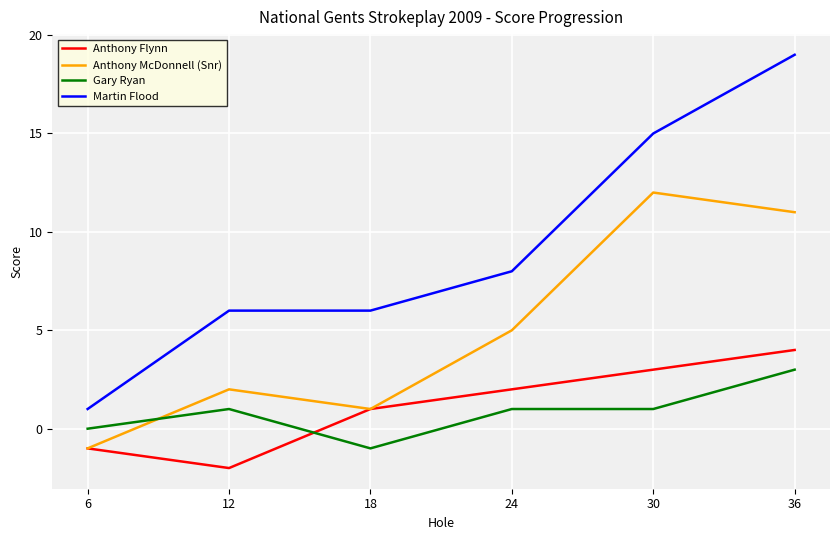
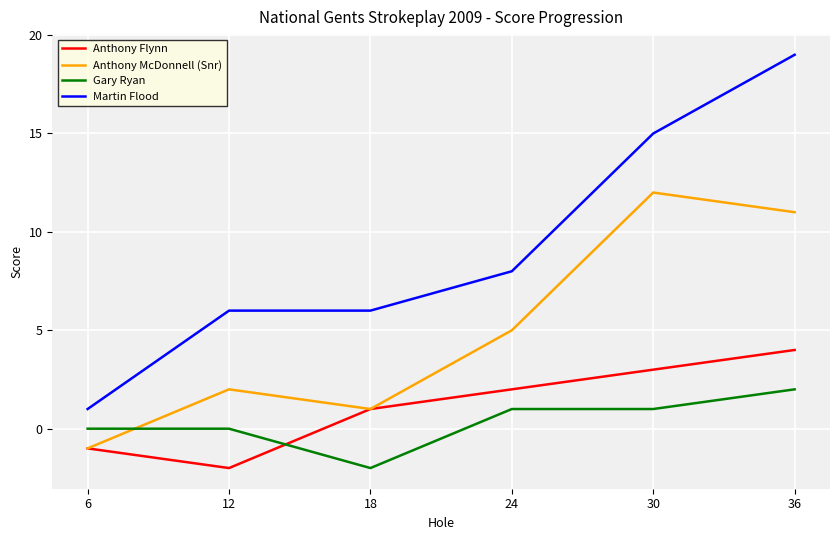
  {
    "Anthony Flynn": {
      "12": -2,
      "24": 2,
      "30": 3,
      "36": 4
    },
    "Anthony McDonnell (Snr)": {
      "12": 2,
      "24": 5,
      "30": 12,
      "36": 11
    },
    "Gary Ryan": {
      "6": 0,
-     "12": 1,
-     "18": -1,
+     "12": 0,
+     "18": -2,
      "24": 1,
      "30": 1,
-     "36": 3
+     "36": 2
    },
    "Martin Flood": {
      "6": 1,
      "12": 6,
      "18": 6,
      "24": 8,
      "30": 15,
      "36": 19
    }
  }
